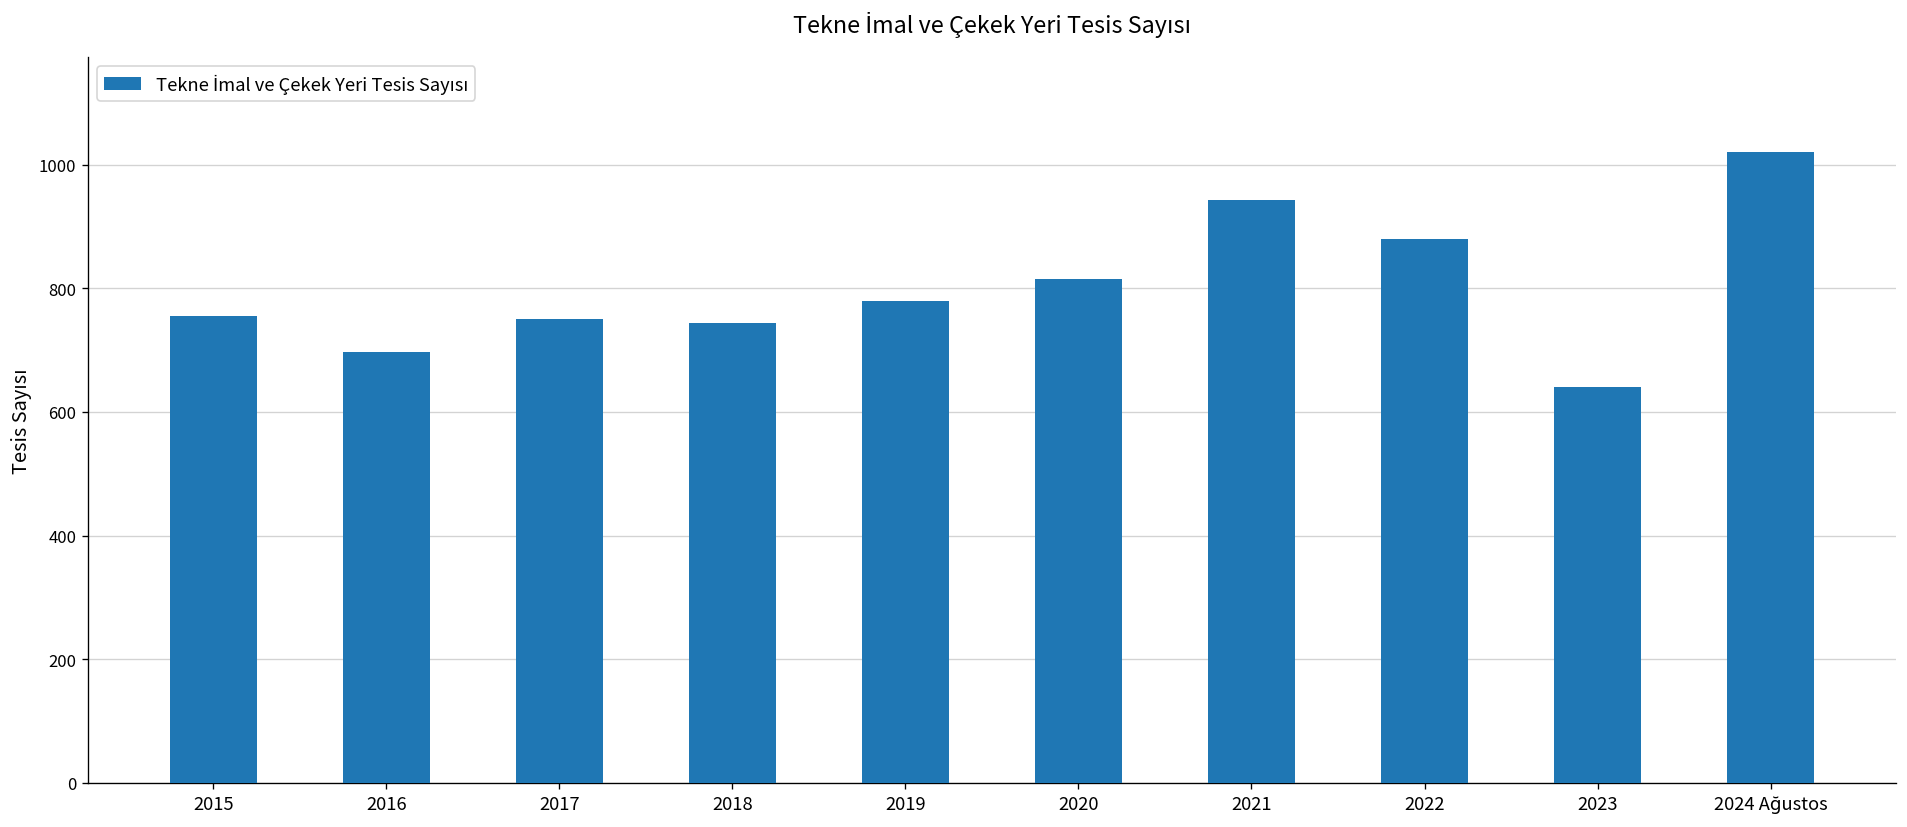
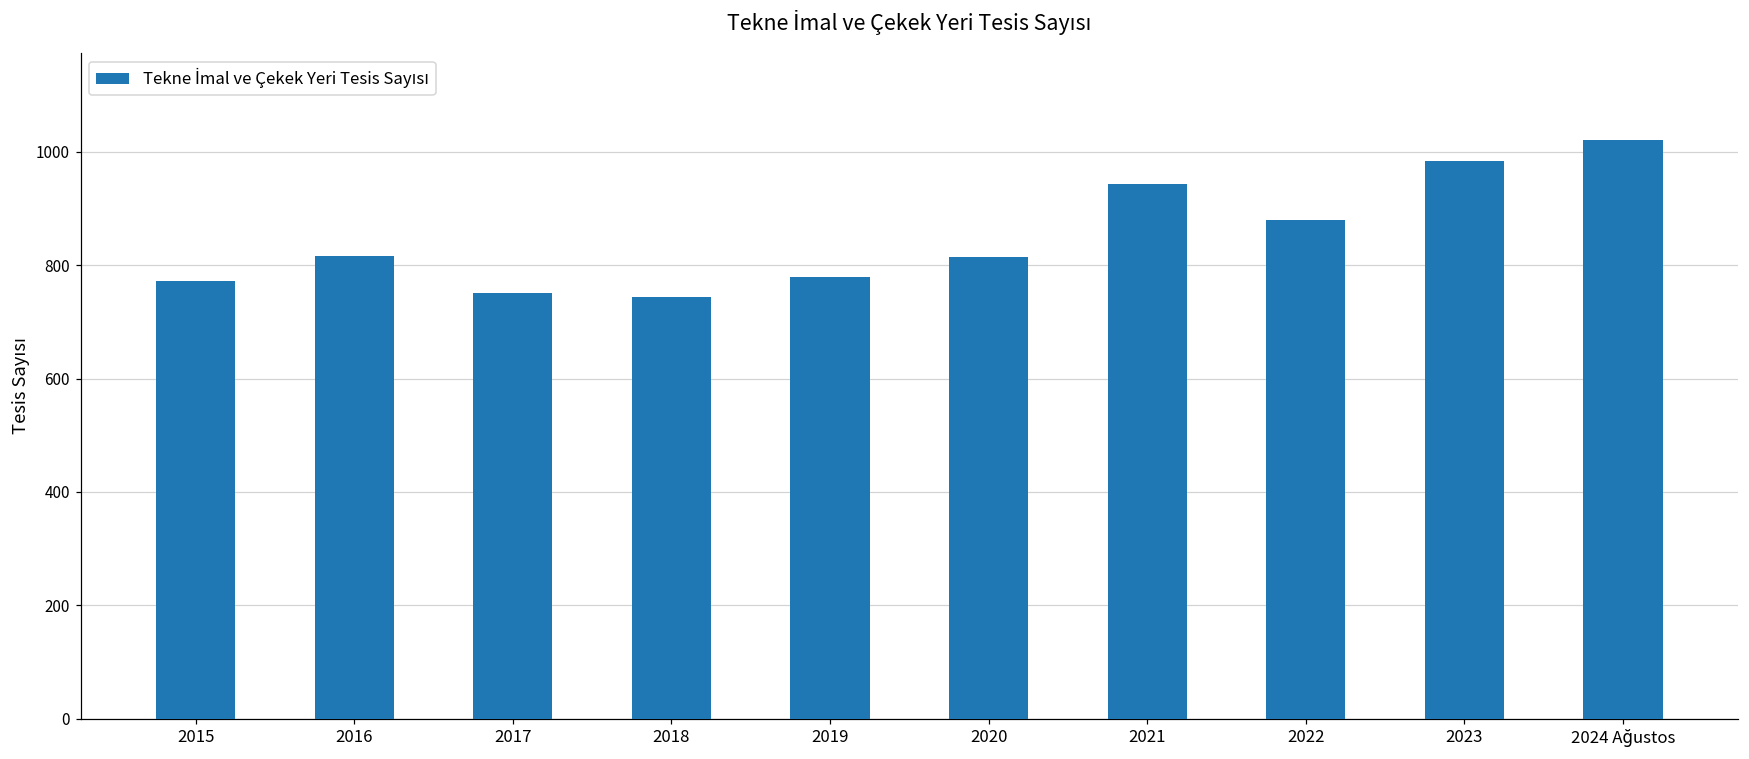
  {
-   "2015": 760,
-   "2016": 700,
+   "2015": 770,
+   "2016": 820,
    "2017": 750,
    "2018": 740,
    "2019": 780,
    "2020": 820,
    "2021": 940,
    "2022": 880,
-   "2023": 640,
+   "2023": 980,
    "2024 Ağustos": 1020
  }
